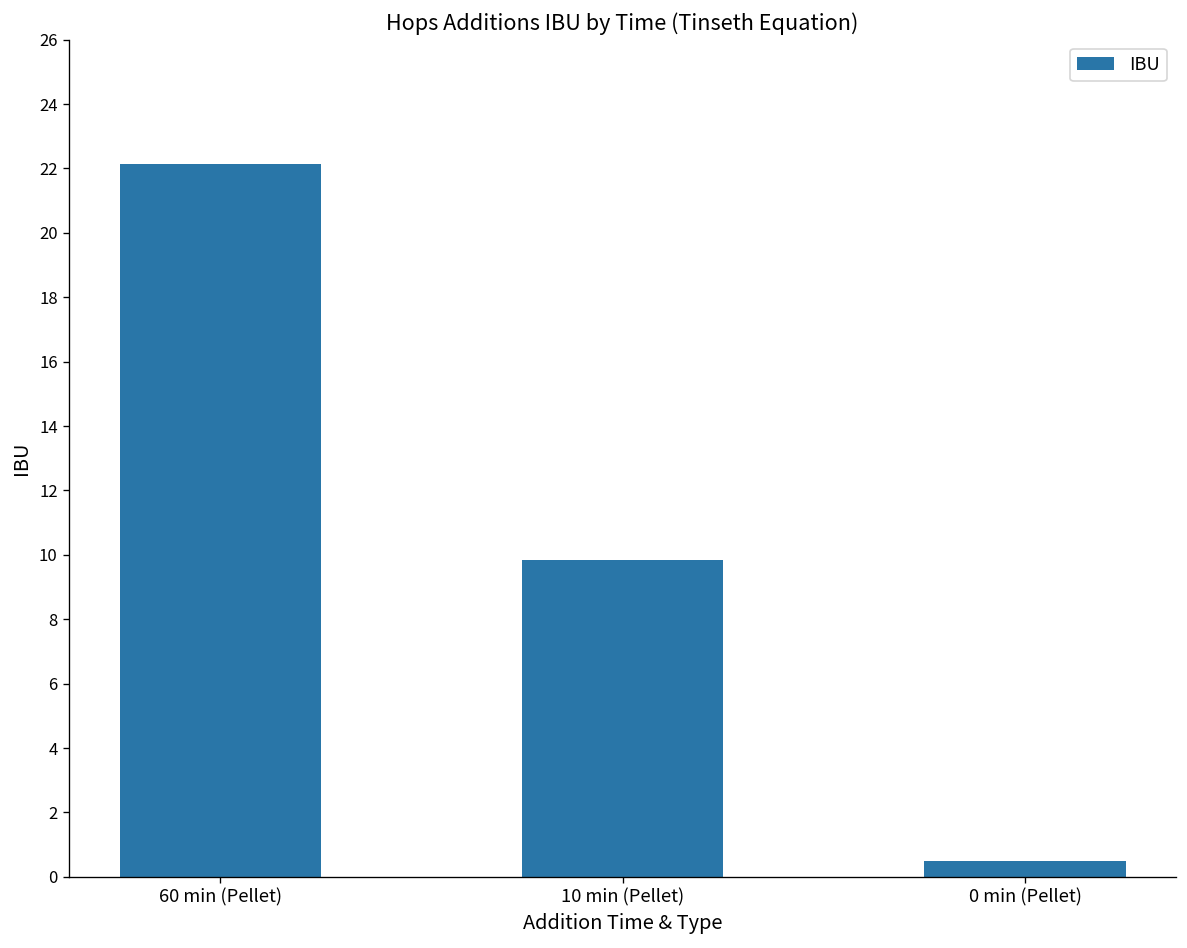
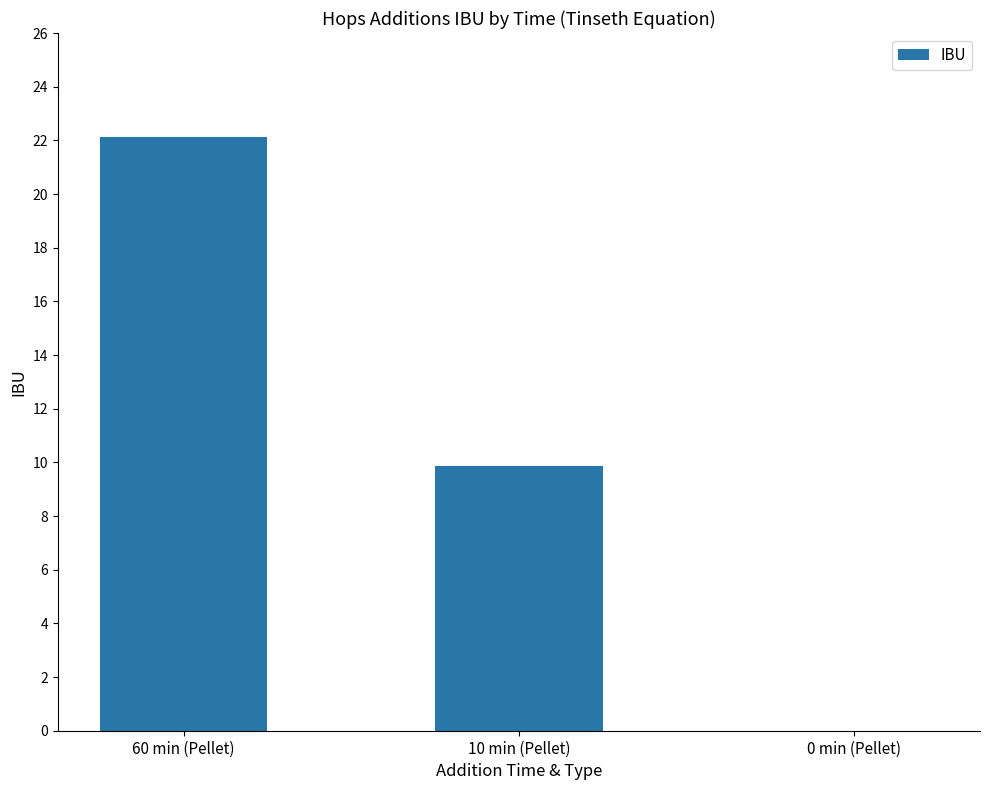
  {
    "60 min (Pellet)": 22.1,
    "10 min (Pellet)": 9.8,
-   "0 min (Pellet)": 0.5
+   "0 min (Pellet)": 0.0
  }
